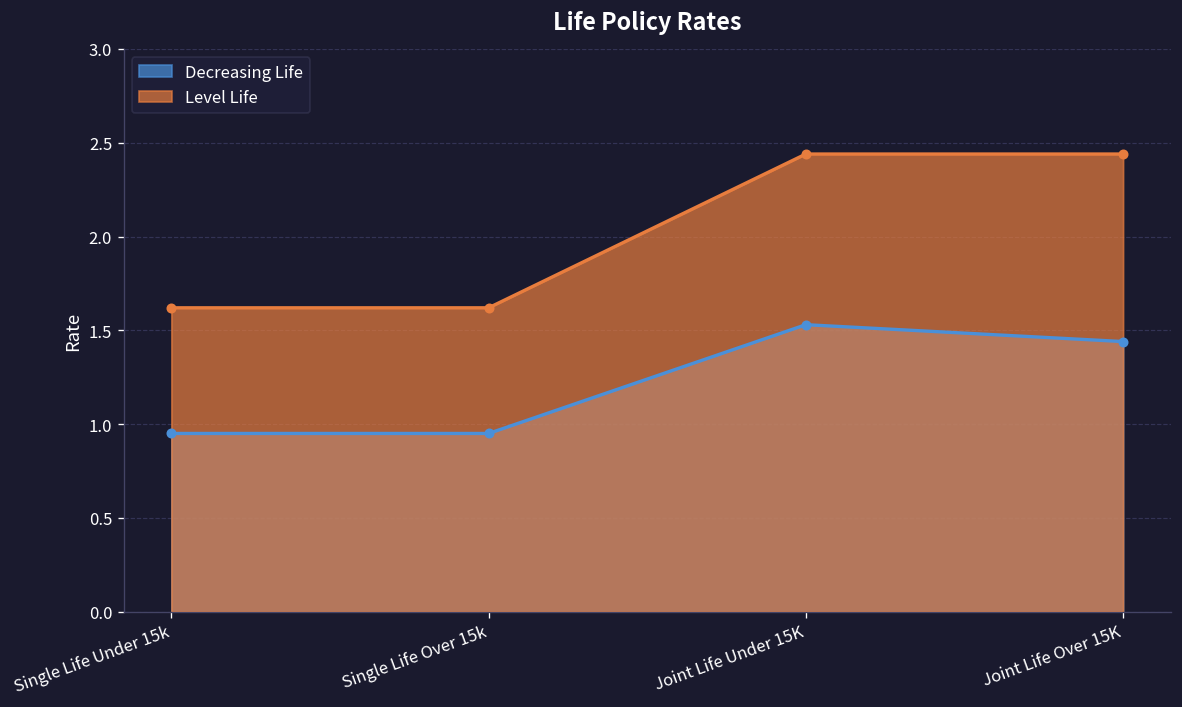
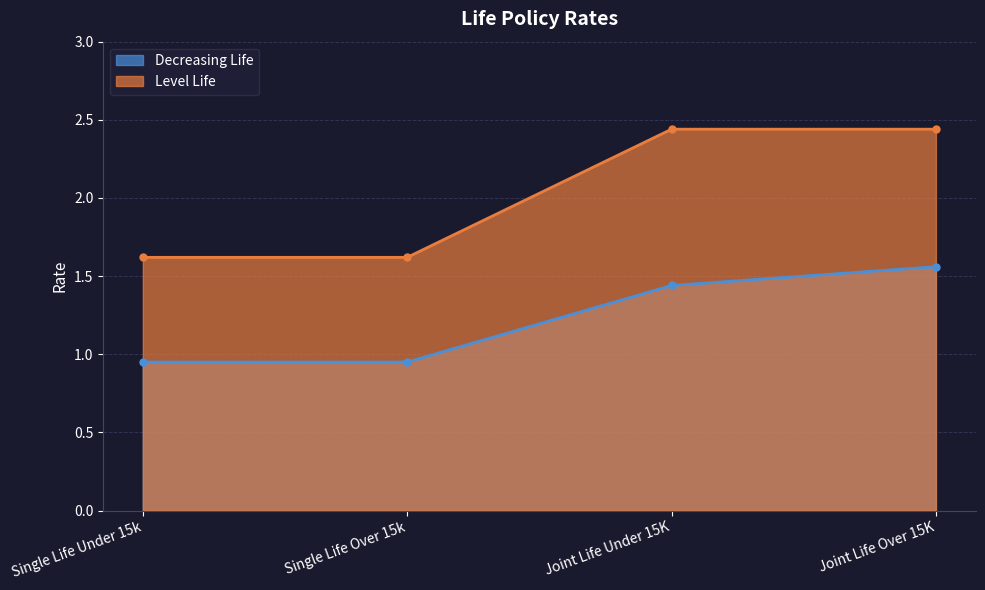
  {
    "Decreasing Life": {
      "Single Life Under 15k": 0.95,
      "Single Life Over 15k": 0.95,
-     "Joint Life Under 15K": 1.53,
-     "Joint Life Over 15K": 1.44
+     "Joint Life Under 15K": 1.44,
+     "Joint Life Over 15K": 1.56
    },
    "Level Life": {
      "Single Life Under 15k": 1.62,
      "Single Life Over 15k": 1.62,
      "Joint Life Under 15K": 2.44,
      "Joint Life Over 15K": 2.44
    }
  }
